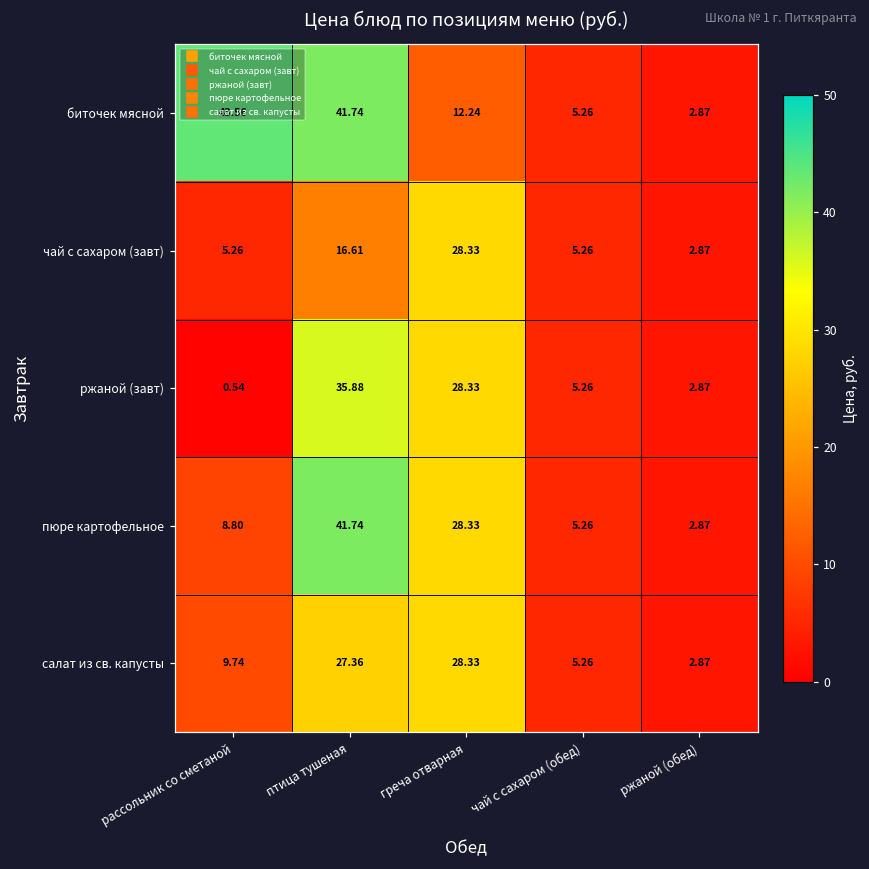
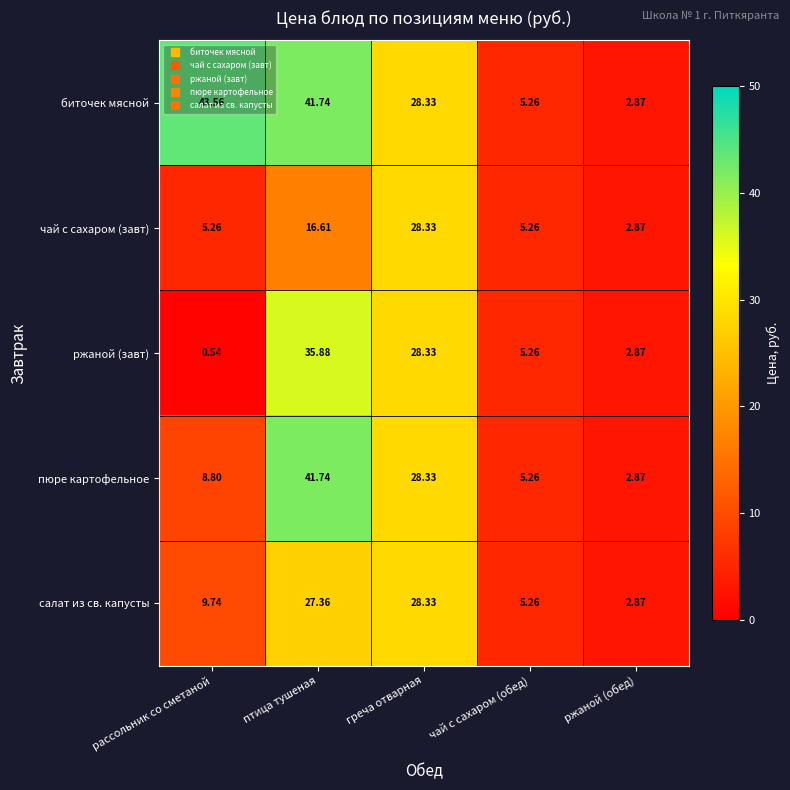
  {
    "биточек мясной": {
      "птица тушеная": 41.74,
-     "греча отварная": 12.24,
+     "греча отварная": 28.33,
      "чай с сахаром (обед)": 5.26,
      "ржаной (обед)": 2.87
    },
    "чай с сахаром (завт)": {
      "рассольник со сметаной": 5.26,
      "птица тушеная": 16.61,
      "греча отварная": 28.33,
      "чай с сахаром (обед)": 5.26,
      "ржаной (обед)": 2.87
    },
    "ржаной (завт)": {
      "рассольник со сметаной": 0.54,
      "птица тушеная": 35.88,
      "греча отварная": 28.33,
      "чай с сахаром (обед)": 5.26,
      "ржаной (обед)": 2.87
    },
    "пюре картофельное": {
      "рассольник со сметаной": 8.80,
      "птица тушеная": 41.74,
      "греча отварная": 28.33,
      "чай с сахаром (обед)": 5.26,
      "ржаной (обед)": 2.87
    },
    "салат из св. капусты": {
      "рассольник со сметаной": 9.74,
      "птица тушеная": 27.36,
      "греча отварная": 28.33,
      "чай с сахаром (обед)": 5.26,
      "ржаной (обед)": 2.87
    }
  }
